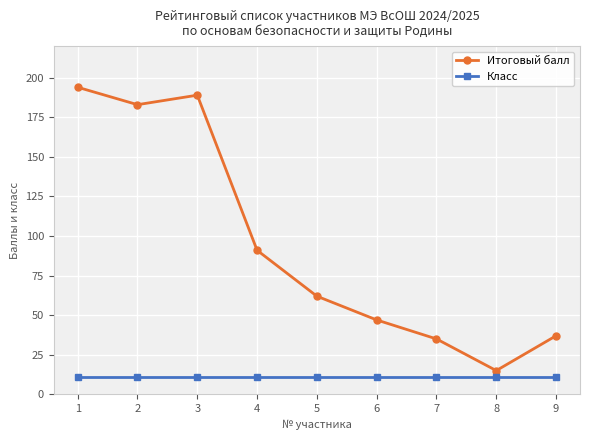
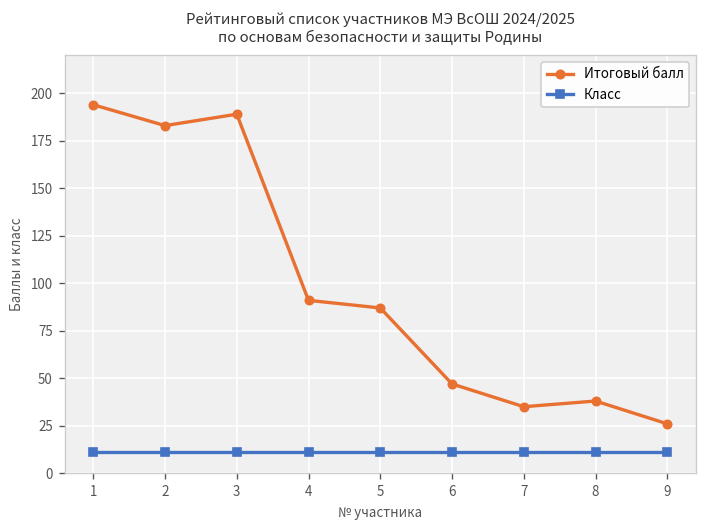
  {
    "Итоговый балл": {
      "1": 194,
      "2": 183,
      "3": 189,
      "4": 91,
-     "5": 62,
+     "5": 87,
      "6": 47,
      "7": 35,
-     "8": 15,
-     "9": 37
+     "8": 38,
+     "9": 26
    },
    "Класс": {
      "1": 11,
      "2": 11,
      "3": 11,
      "4": 11,
      "5": 11,
      "6": 11,
      "7": 11,
      "8": 11,
      "9": 11
    }
  }
